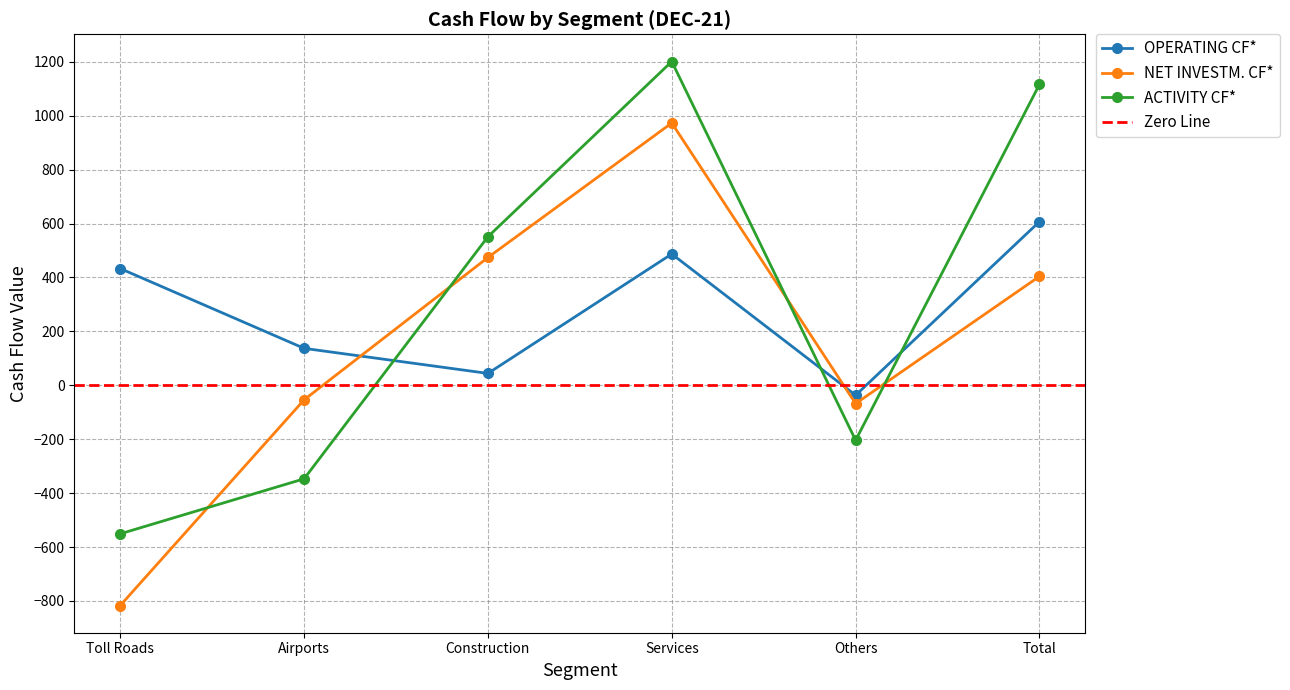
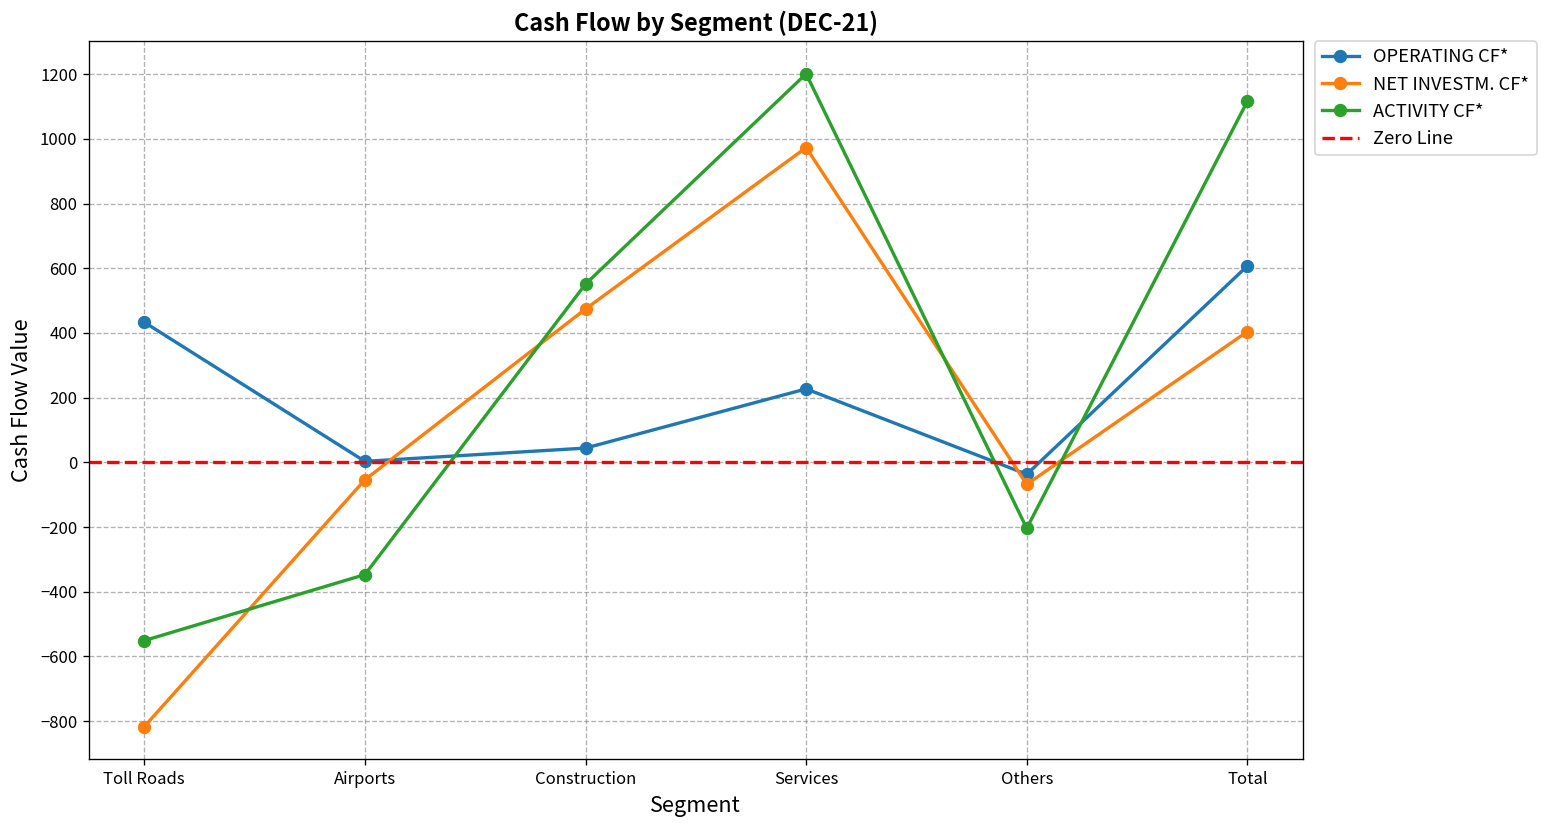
  {
    "OPERATING CF*": {
      "Toll Roads": 430,
-     "Airports": 140,
+     "Airports": 0,
      "Construction": 40,
-     "Services": 490,
+     "Services": 230,
      "Others": -40,
      "Total": 610
    },
    "NET INVESTM. CF*": {
      "Toll Roads": -820,
      "Airports": -50,
      "Construction": 470,
      "Services": 970,
      "Others": -70,
      "Total": 400
    },
    "ACTIVITY CF*": {
      "Toll Roads": -550,
      "Airports": -350,
      "Construction": 550,
      "Services": 1200,
      "Others": -200,
      "Total": 1120
    }
  }
